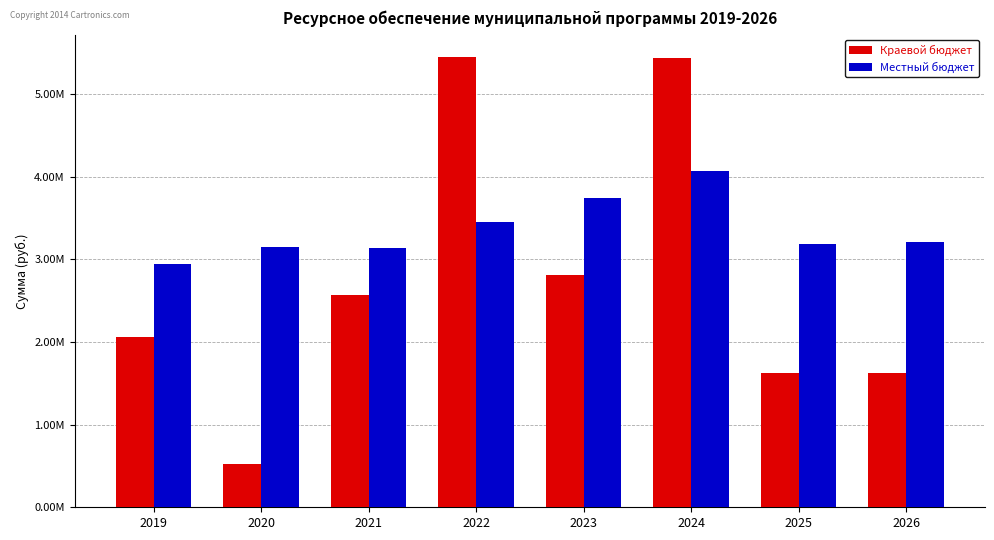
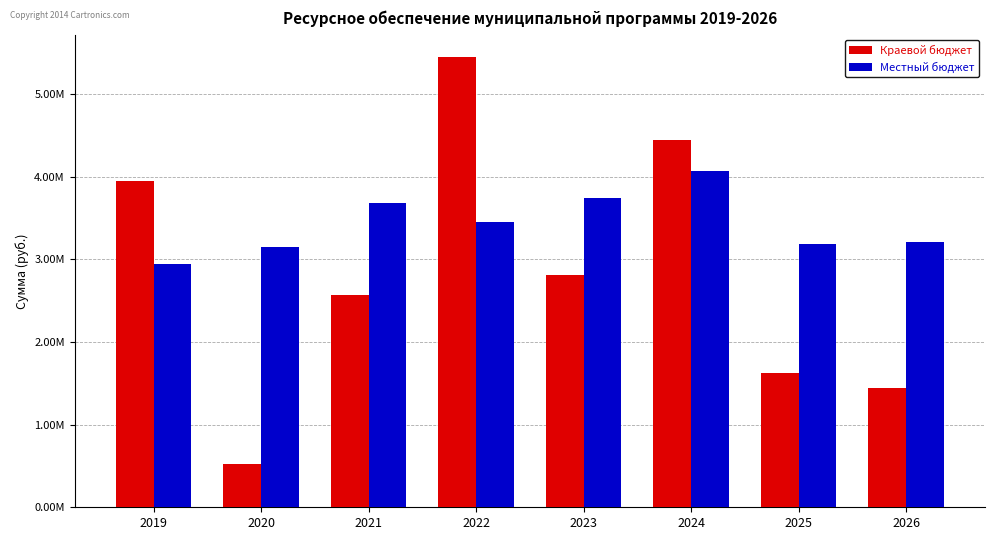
  {
    "Краевой бюджет": {
-     "2019": 2100000,
+     "2019": 4000000,
      "2020": 500000,
      "2021": 2600000,
      "2022": 5400000,
      "2023": 2800000,
-     "2024": 5400000,
+     "2024": 4400000,
      "2025": 1600000,
-     "2026": 1600000
+     "2026": 1400000
    },
    "Местный бюджет": {
      "2019": 2900000,
      "2020": 3100000,
-     "2021": 3100000,
+     "2021": 3700000,
      "2022": 3500000,
      "2023": 3700000,
      "2024": 4100000,
      "2025": 3200000,
      "2026": 3200000
    }
  }
